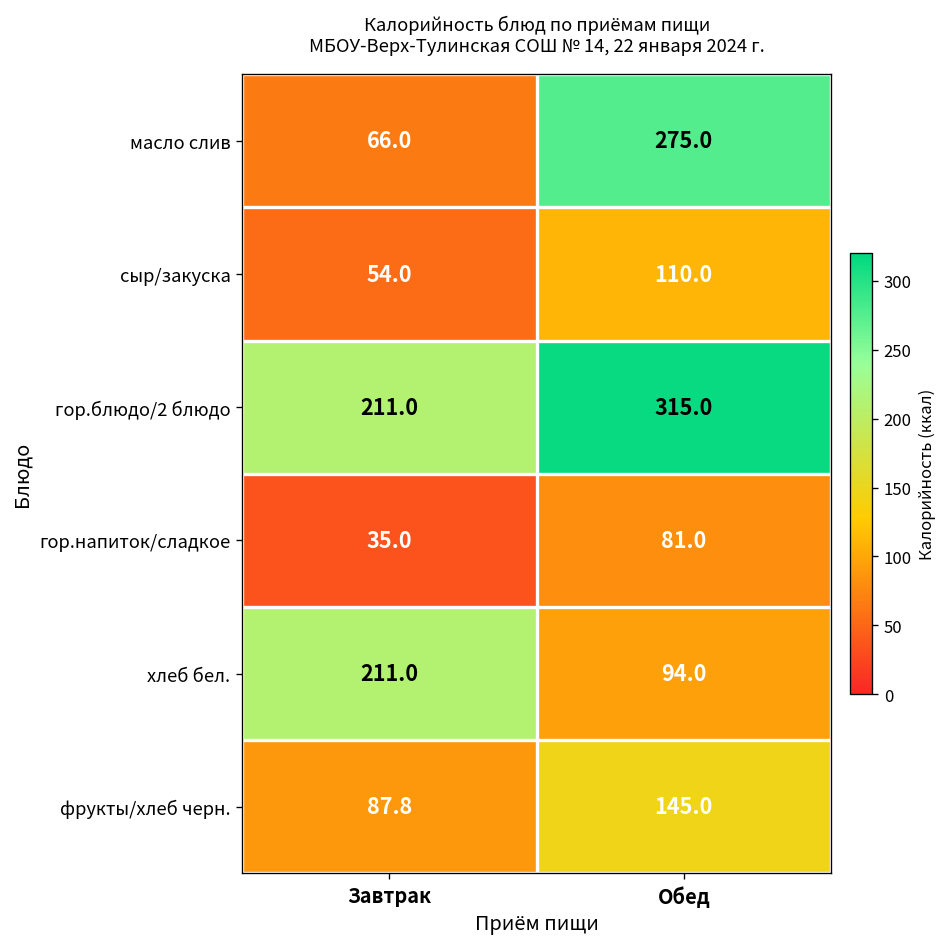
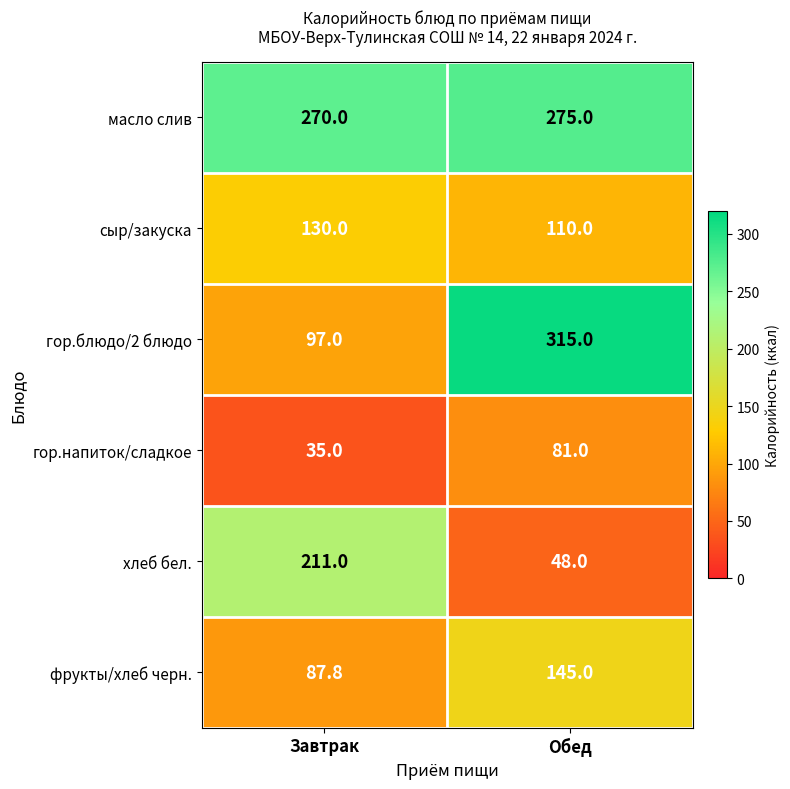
  {
    "масло слив": {
-     "Завтрак": 66.0,
+     "Завтрак": 270.0,
      "Обед": 275.0
    },
    "сыр/закуска": {
-     "Завтрак": 54.0,
+     "Завтрак": 130.0,
      "Обед": 110.0
    },
    "гор.блюдо/2 блюдо": {
-     "Завтрак": 211.0,
+     "Завтрак": 97.0,
      "Обед": 315.0
    },
    "гор.напиток/сладкое": {
      "Завтрак": 35.0,
      "Обед": 81.0
    },
    "хлеб бел.": {
      "Завтрак": 211.0,
-     "Обед": 94.0
+     "Обед": 48.0
    },
    "фрукты/хлеб черн.": {
      "Завтрак": 87.8,
      "Обед": 145.0
    }
  }
